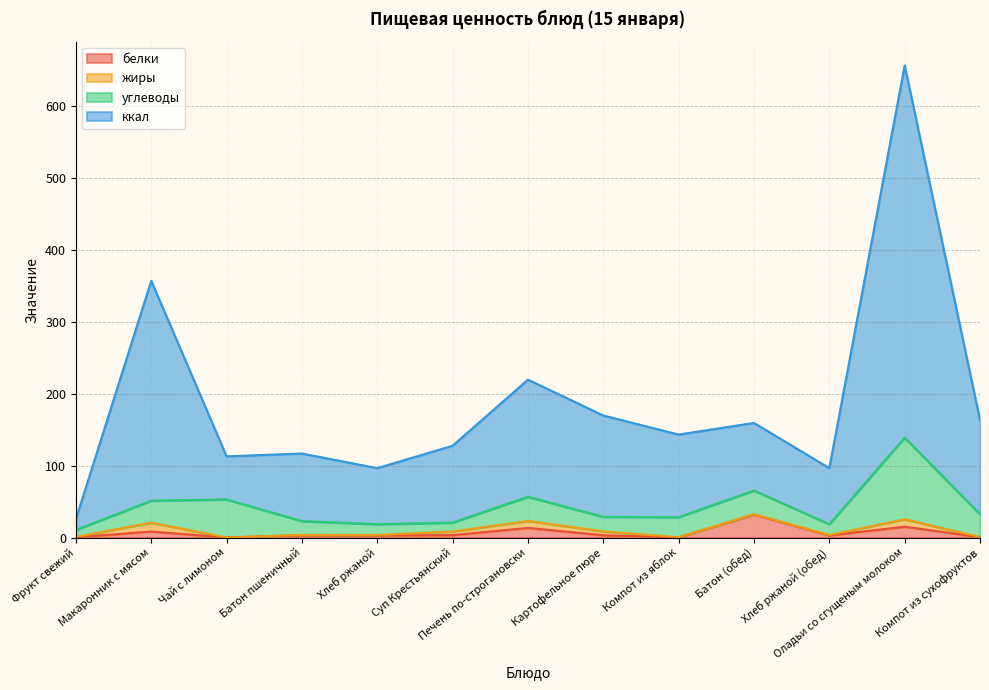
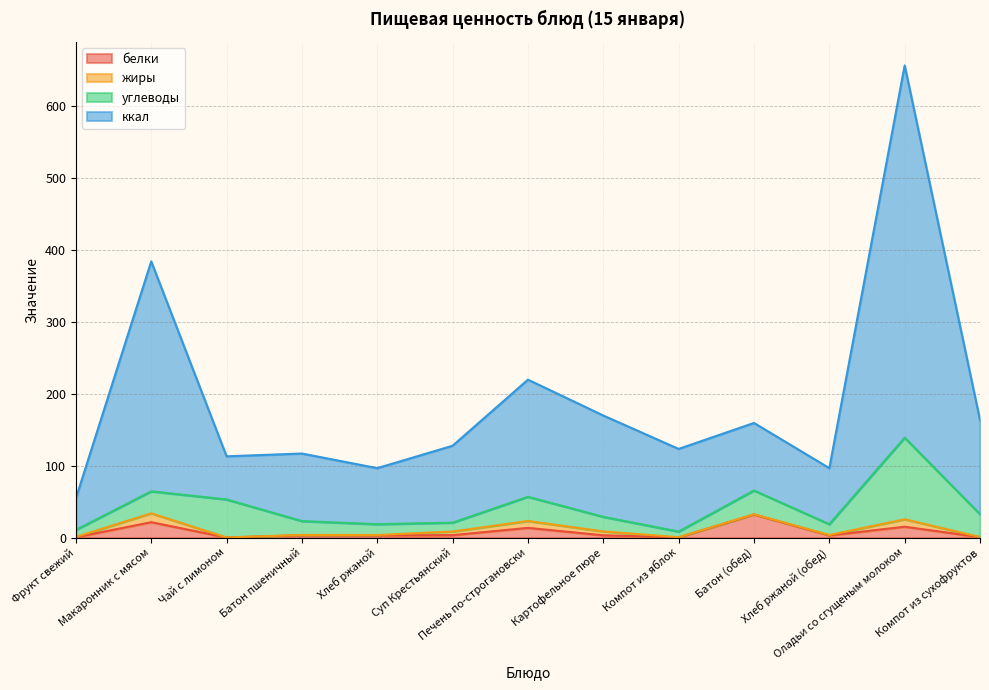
  {
    "белки": {
-     "Макаронник с мясом": 10,
+     "Макаронник с мясом": 20,
      "Суп Крестьянский": 0,
      "Печень по-строгановски": 10,
      "Картофельное пюре": 0,
      "Оладьи со сгущеным молоком": 20
    },
    "жиры": {
      "Макаронник с мясом": 10,
      "Суп Крестьянский": 10,
      "Печень по-строгановски": 10,
      "Картофельное пюре": 10,
      "Оладьи со сгущеным молоком": 10
    },
    "углеводы": {
      "Фрукт свежий": 10,
      "Макаронник с мясом": 30,
      "Чай с лимоном": 50,
      "Батон пшеничный": 20,
      "Хлеб ржаной": 20,
      "Суп Крестьянский": 10,
      "Печень по-строгановски": 30,
      "Картофельное пюре": 20,
-     "Компот из яблок": 30,
+     "Компот из яблок": 10,
      "Батон (обед)": 30,
      "Хлеб ржаной (обед)": 20,
      "Оладьи со сгущеным молоком": 110,
      "Компот из сухофруктов": 30
    },
    "ккал": {
-     "Фрукт свежий": 20,
-     "Макаронник с мясом": 310,
+     "Фрукт свежий": 40,
+     "Макаронник с мясом": 320,
      "Чай с лимоном": 60,
      "Батон пшеничный": 90,
      "Хлеб ржаной": 80,
      "Суп Крестьянский": 110,
      "Печень по-строгановски": 160,
      "Картофельное пюре": 140,
      "Компот из яблок": 120,
      "Батон (обед)": 90,
      "Хлеб ржаной (обед)": 80,
      "Оладьи со сгущеным молоком": 520,
      "Компот из сухофруктов": 130
    }
  }
